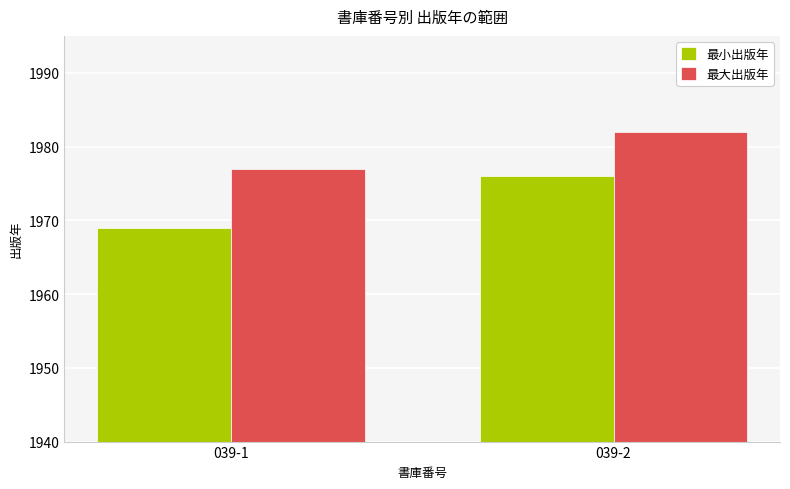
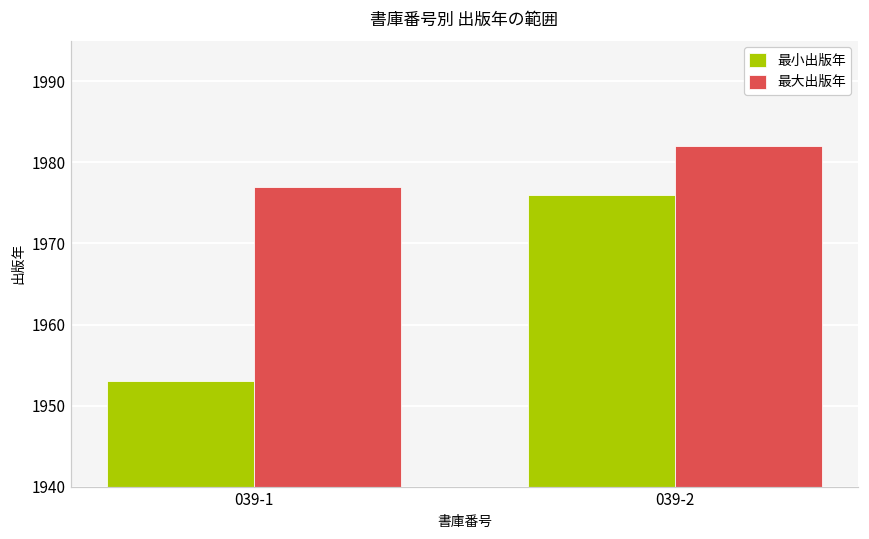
  {
    "最小出版年": {
-     "039-1": 1969,
+     "039-1": 1953,
      "039-2": 1976
    },
    "最大出版年": {
      "039-1": 1977,
      "039-2": 1982
    }
  }
